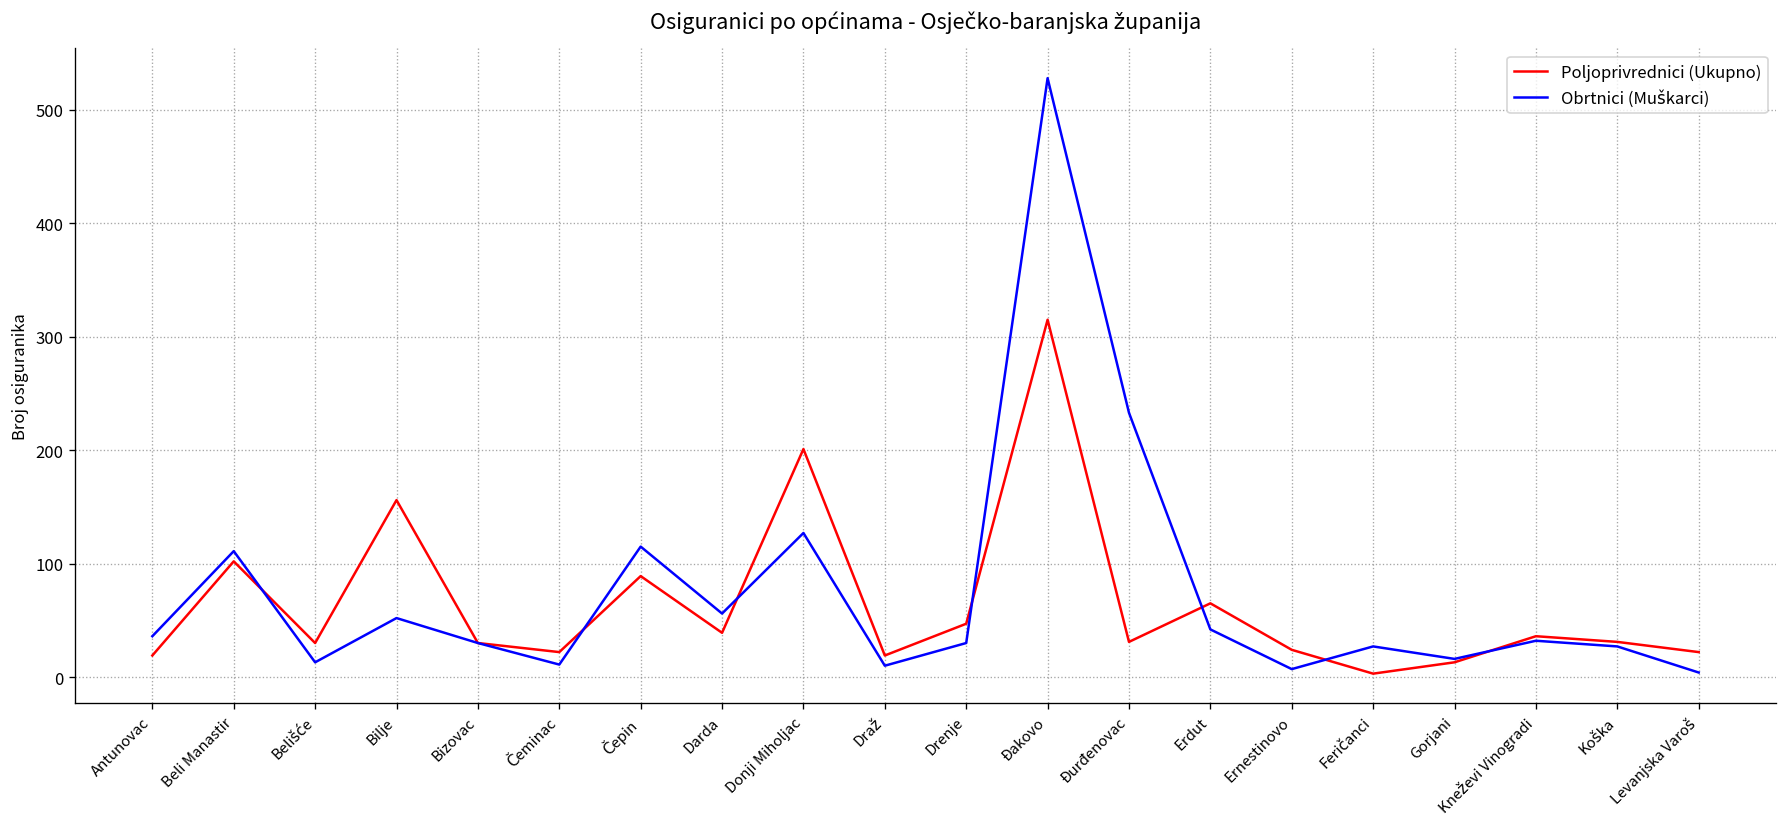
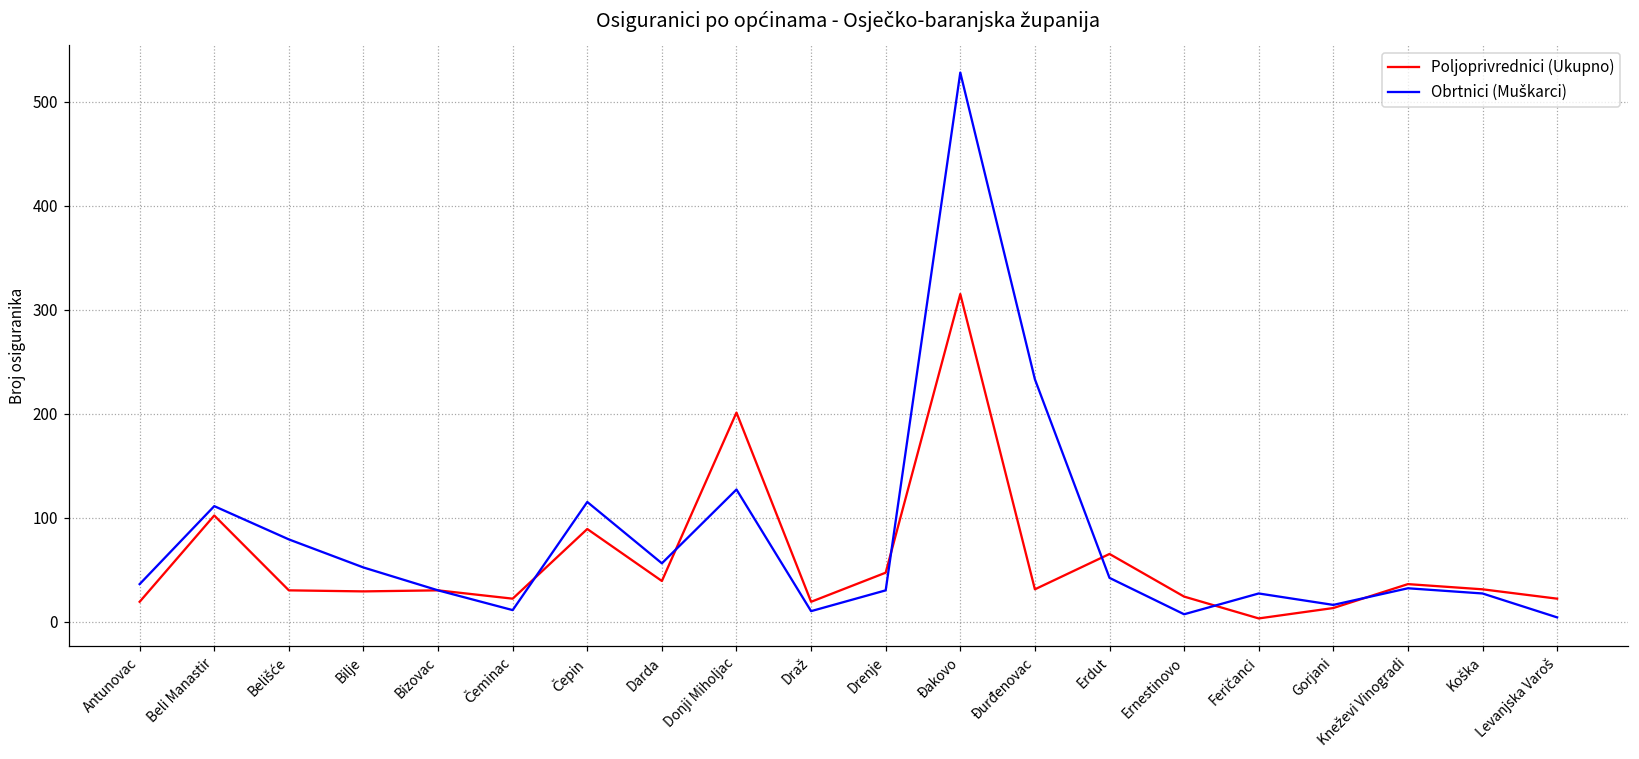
  {
    "Poljoprivrednici (Ukupno)": {
      "Antunovac": 20,
      "Beli Manastir": 100,
      "Belišće": 30,
-     "Bilje": 160,
+     "Bilje": 30,
      "Čeminac": 20,
      "Čepin": 90,
      "Darda": 40,
      "Donji Miholjac": 200,
      "Draž": 20,
      "Drenje": 50,
      "Đakovo": 320,
      "Đurđenovac": 30,
      "Erdut": 70,
      "Ernestinovo": 20,
      "Feričanci": 0,
      "Gorjani": 10,
      "Kneževi Vinogradi": 40,
      "Koška": 30,
      "Levanjska Varoš": 20
    },
    "Obrtnici (Muškarci)": {
      "Antunovac": 40,
      "Beli Manastir": 110,
-     "Belišće": 10,
+     "Belišće": 80,
      "Bilje": 50,
      "Čeminac": 10,
      "Čepin": 120,
      "Darda": 60,
      "Donji Miholjac": 130,
      "Draž": 10,
      "Drenje": 30,
      "Đakovo": 530,
      "Đurđenovac": 230,
      "Erdut": 40,
      "Ernestinovo": 10,
      "Feričanci": 30,
      "Gorjani": 20,
      "Kneževi Vinogradi": 30,
      "Koška": 30,
      "Levanjska Varoš": 0
    }
  }
